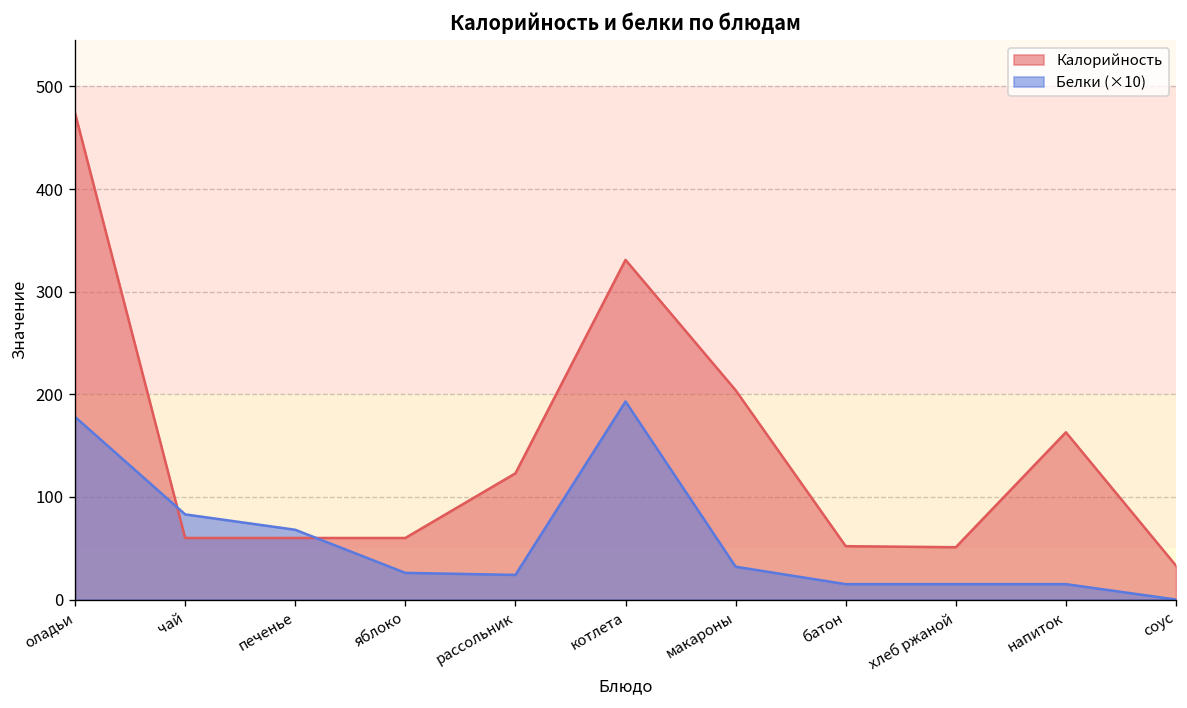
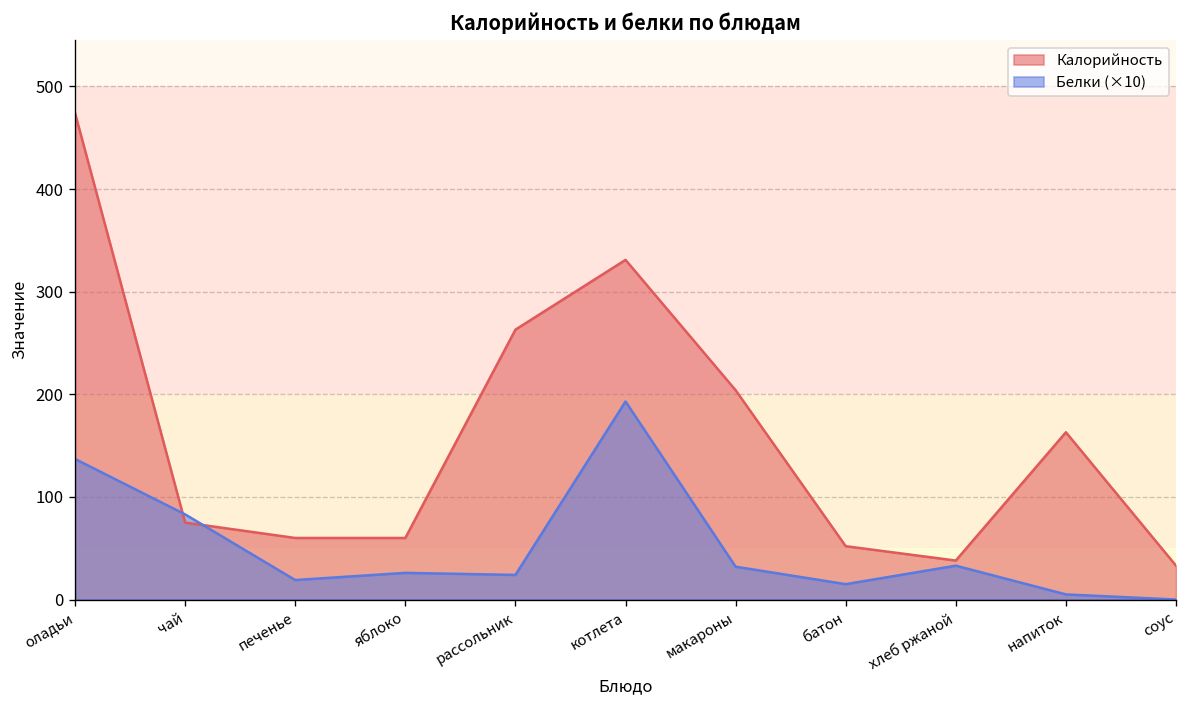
  {
    "Калорийность": {
      "оладьи": 470,
-     "чай": 60,
+     "чай": 80,
      "печенье": 60,
      "яблоко": 60,
-     "рассольник": 120,
+     "рассольник": 260,
      "котлета": 330,
      "макароны": 200,
      "батон": 50,
-     "хлеб ржаной": 50,
+     "хлеб ржаной": 40,
      "напиток": 160,
      "соус": 30
    },
    "Белки (×10)": {
-     "оладьи": 180,
+     "оладьи": 140,
      "чай": 80,
-     "печенье": 70,
+     "печенье": 20,
      "яблоко": 30,
      "рассольник": 20,
      "котлета": 190,
      "макароны": 30,
      "батон": 20,
-     "хлеб ржаной": 20,
-     "напиток": 20,
+     "хлеб ржаной": 30,
+     "напиток": 10,
      "соус": 0
    }
  }
